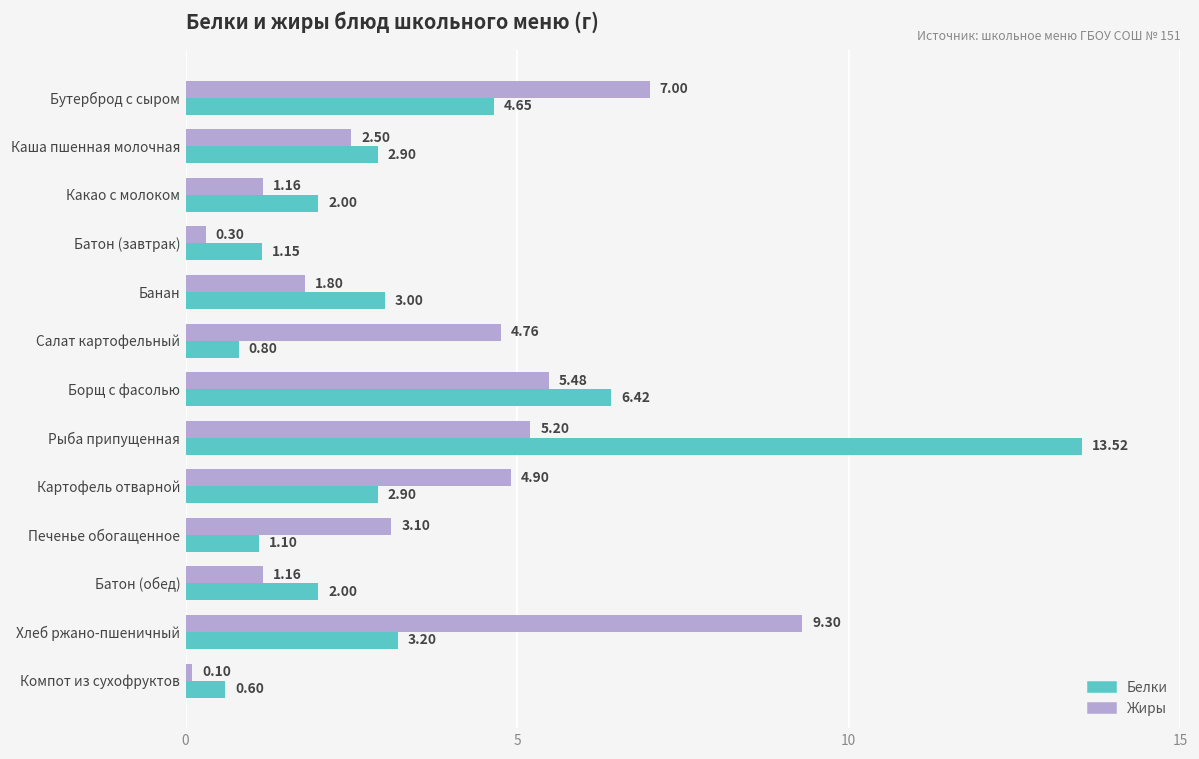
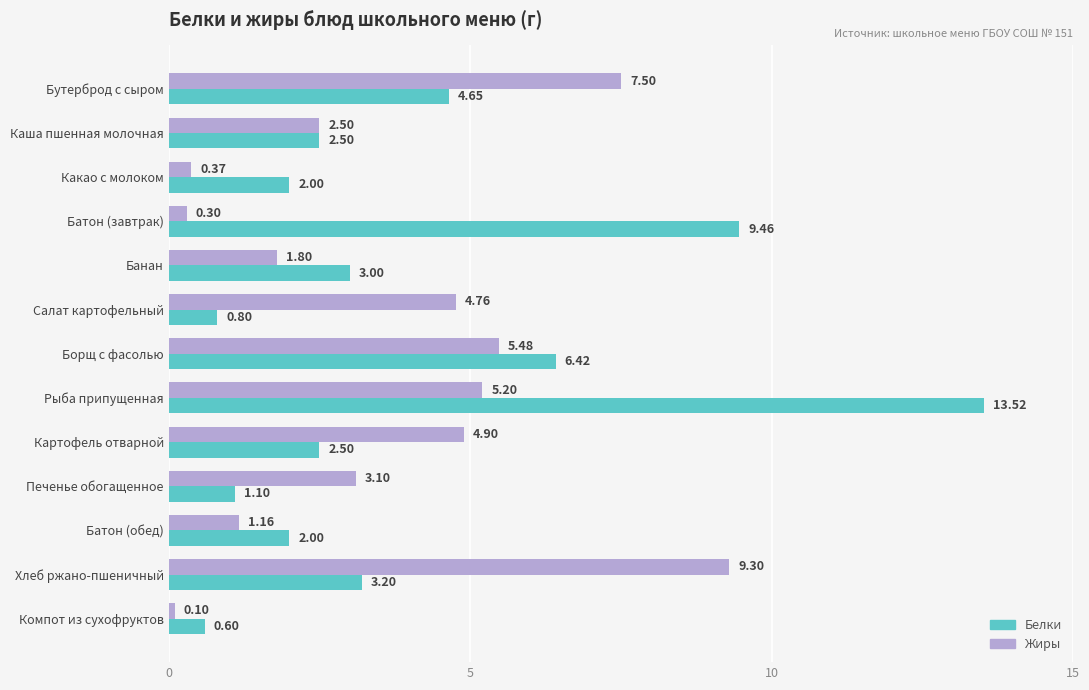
  {
    "Белки": {
      "Бутерброд с сыром": 4.65,
-     "Каша пшенная молочная": 2.90,
+     "Каша пшенная молочная": 2.50,
      "Какао с молоком": 2.00,
-     "Батон (завтрак)": 1.15,
+     "Батон (завтрак)": 9.46,
      "Банан": 3.00,
      "Салат картофельный": 0.80,
      "Борщ с фасолью": 6.42,
      "Рыба припущенная": 13.52,
-     "Картофель отварной": 2.90,
+     "Картофель отварной": 2.50,
      "Печенье обогащенное": 1.10,
      "Батон (обед)": 2.00,
      "Хлеб ржано-пшеничный": 3.20,
      "Компот из сухофруктов": 0.60
    },
    "Жиры": {
-     "Бутерброд с сыром": 7.00,
+     "Бутерброд с сыром": 7.50,
      "Каша пшенная молочная": 2.50,
-     "Какао с молоком": 1.16,
+     "Какао с молоком": 0.37,
      "Батон (завтрак)": 0.30,
      "Банан": 1.80,
      "Салат картофельный": 4.76,
      "Борщ с фасолью": 5.48,
      "Рыба припущенная": 5.20,
      "Картофель отварной": 4.90,
      "Печенье обогащенное": 3.10,
      "Батон (обед)": 1.16,
      "Хлеб ржано-пшеничный": 9.30,
      "Компот из сухофруктов": 0.10
    }
  }
